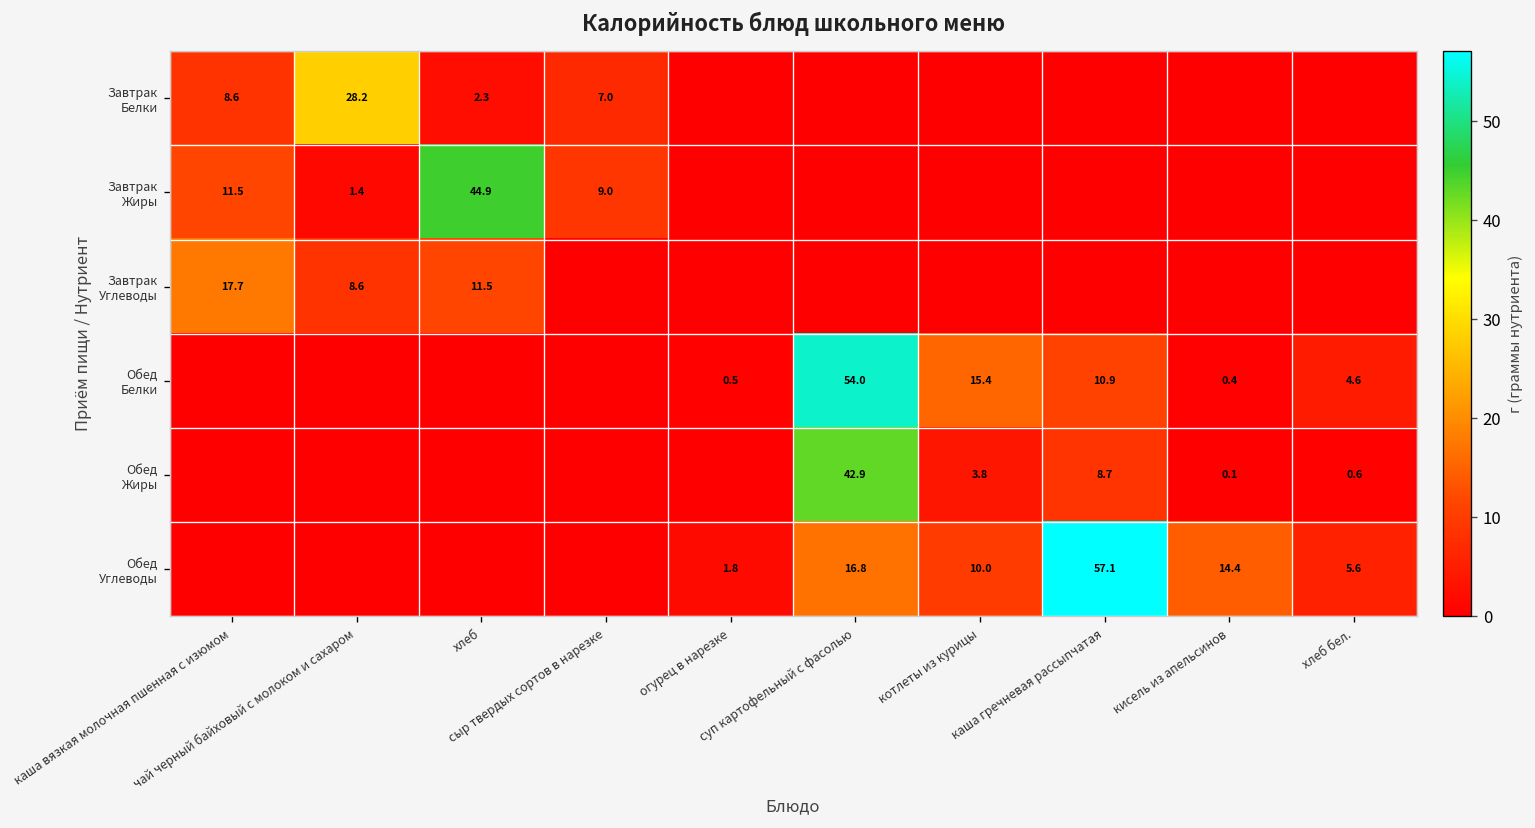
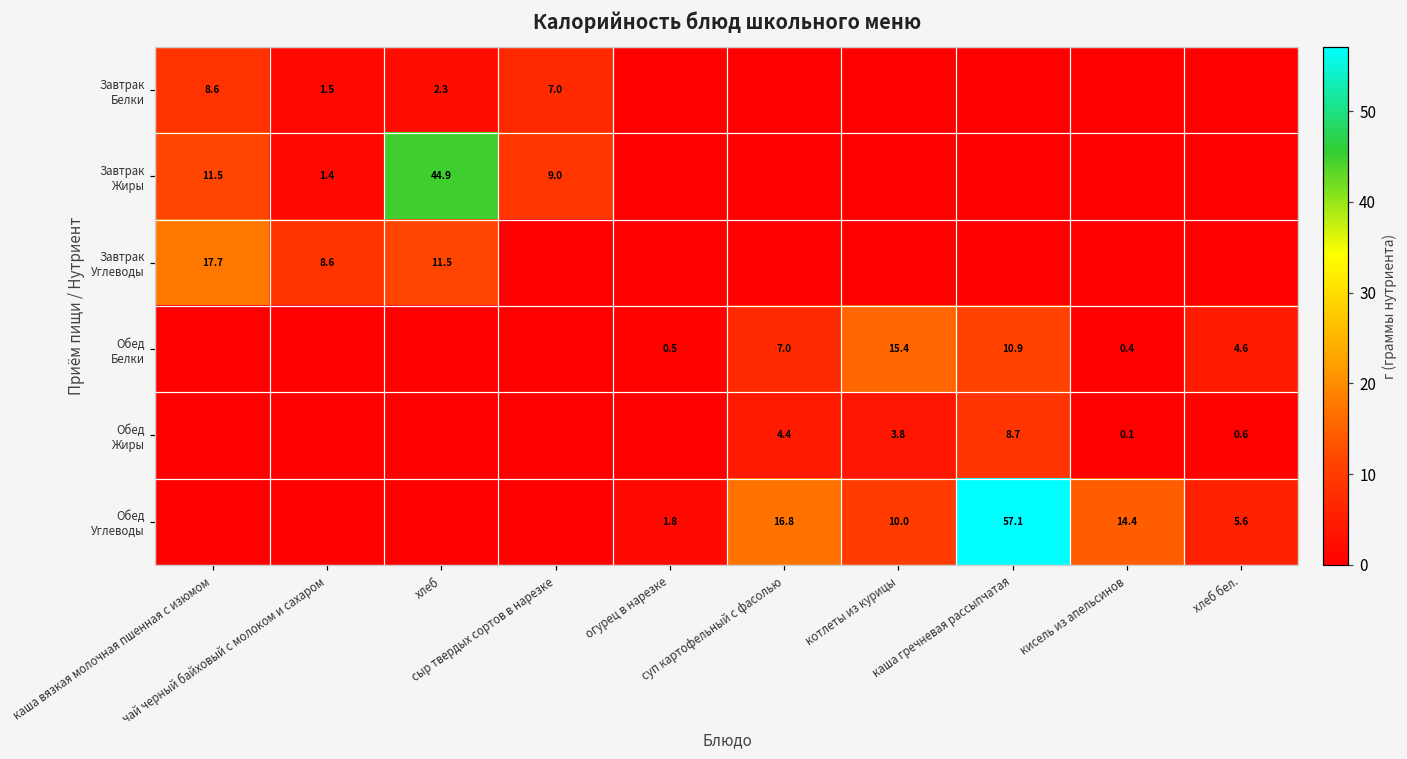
  {
    "Завтрак Белки": {
      "каша вязкая молочная пшенная с изюмом": 8.6,
-     "чай черный байховый с молоком и сахаром": 28.2,
+     "чай черный байховый с молоком и сахаром": 1.5,
      "хлеб": 2.3,
      "сыр твердых сортов в нарезке": 7.0
    },
    "Завтрак Жиры": {
      "каша вязкая молочная пшенная с изюмом": 11.5,
      "чай черный байховый с молоком и сахаром": 1.4,
      "хлеб": 44.9,
      "сыр твердых сортов в нарезке": 9.0
    },
    "Завтрак Углеводы": {
      "каша вязкая молочная пшенная с изюмом": 17.7,
      "чай черный байховый с молоком и сахаром": 8.6,
      "хлеб": 11.5
    },
    "Обед Белки": {
      "огурец в нарезке": 0.5,
-     "суп картофельный с фасолью": 54.0,
+     "суп картофельный с фасолью": 7.0,
      "котлеты из курицы": 15.4,
      "каша гречневая рассыпчатая": 10.9,
      "кисель из апельсинов": 0.4,
      "хлеб бел.": 4.6
    },
    "Обед Жиры": {
-     "суп картофельный с фасолью": 42.9,
+     "суп картофельный с фасолью": 4.4,
      "котлеты из курицы": 3.8,
      "каша гречневая рассыпчатая": 8.7,
      "кисель из апельсинов": 0.1,
      "хлеб бел.": 0.6
    },
    "Обед Углеводы": {
      "огурец в нарезке": 1.8,
      "суп картофельный с фасолью": 16.8,
      "котлеты из курицы": 10.0,
      "каша гречневая рассыпчатая": 57.1,
      "кисель из апельсинов": 14.4,
      "хлеб бел.": 5.6
    }
  }
